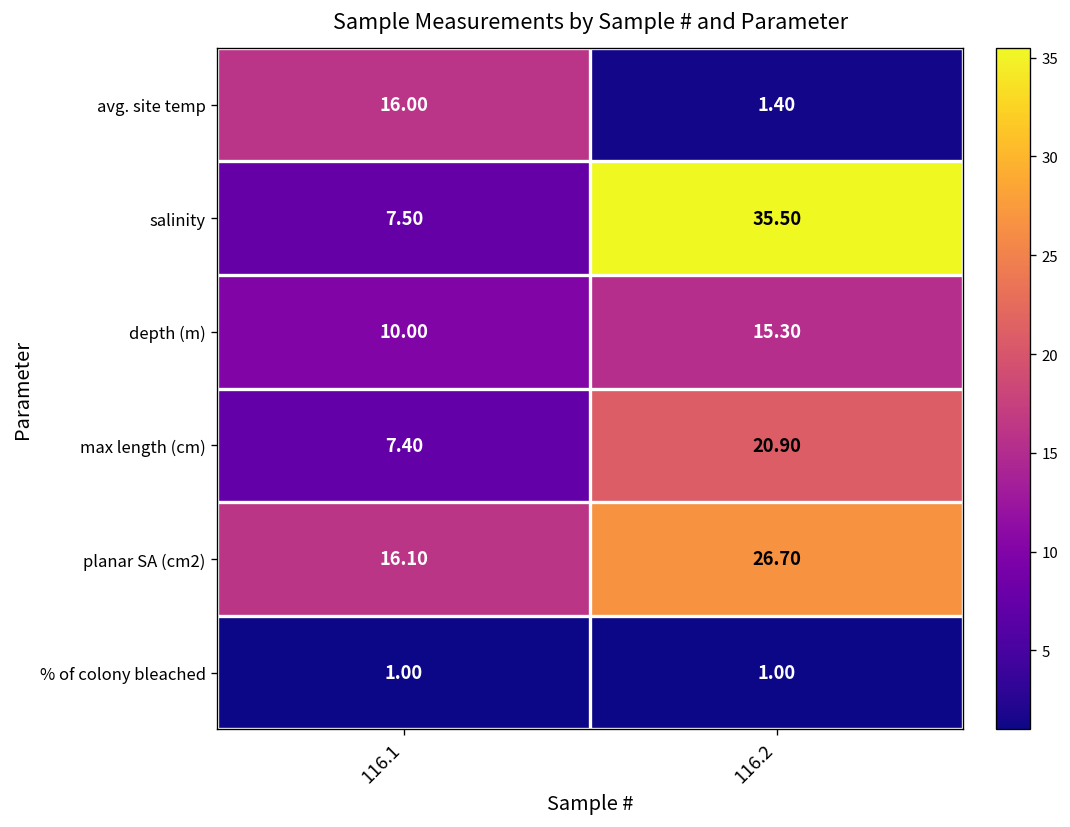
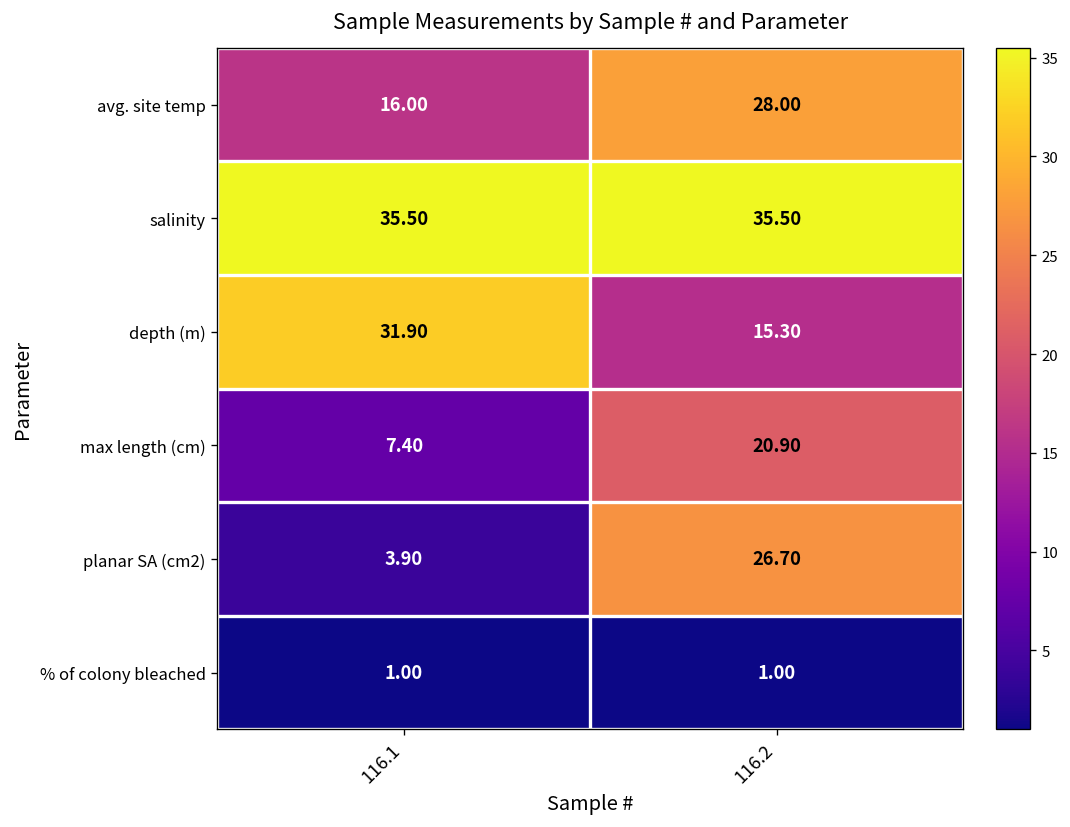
  {
    "avg. site temp": {
      "116.1": 16.00,
-     "116.2": 1.40
+     "116.2": 28.00
    },
    "salinity": {
-     "116.1": 7.50,
+     "116.1": 35.50,
      "116.2": 35.50
    },
    "depth (m)": {
-     "116.1": 10.00,
+     "116.1": 31.90,
      "116.2": 15.30
    },
    "max length (cm)": {
      "116.1": 7.40,
      "116.2": 20.90
    },
    "planar SA (cm2)": {
-     "116.1": 16.10,
+     "116.1": 3.90,
      "116.2": 26.70
    },
    "% of colony bleached": {
      "116.1": 1.00,
      "116.2": 1.00
    }
  }
